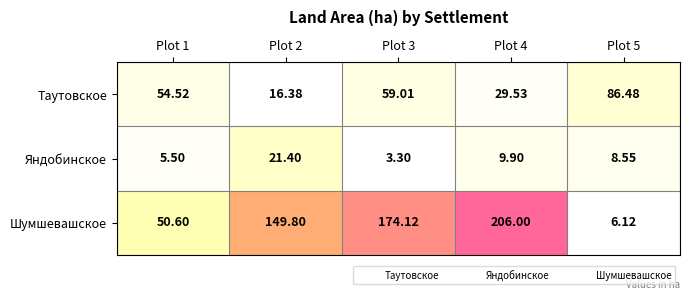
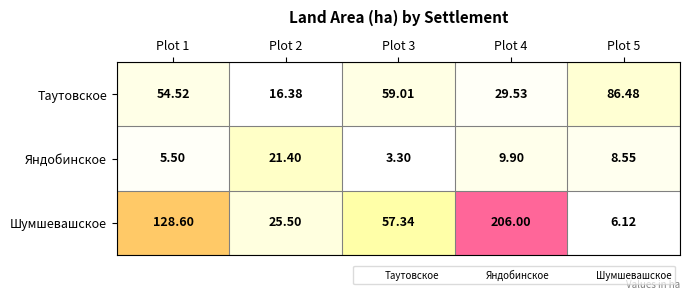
  {
    "Таутовское": {
      "Plot 1": 54.52,
      "Plot 2": 16.38,
      "Plot 3": 59.01,
      "Plot 4": 29.53,
      "Plot 5": 86.48
    },
    "Яндобинское": {
      "Plot 1": 5.50,
      "Plot 2": 21.40,
      "Plot 3": 3.30,
      "Plot 4": 9.90,
      "Plot 5": 8.55
    },
    "Шумшевашское": {
-     "Plot 1": 50.60,
-     "Plot 2": 149.80,
-     "Plot 3": 174.12,
+     "Plot 1": 128.60,
+     "Plot 2": 25.50,
+     "Plot 3": 57.34,
      "Plot 4": 206.00,
      "Plot 5": 6.12
    }
  }
